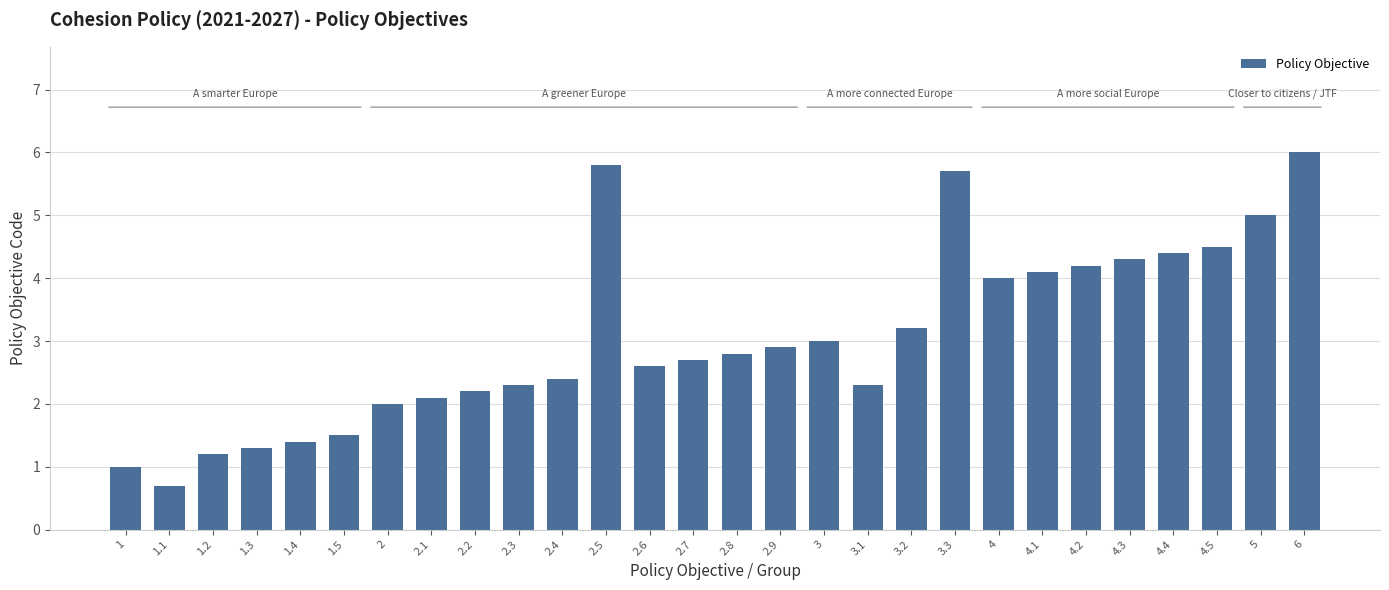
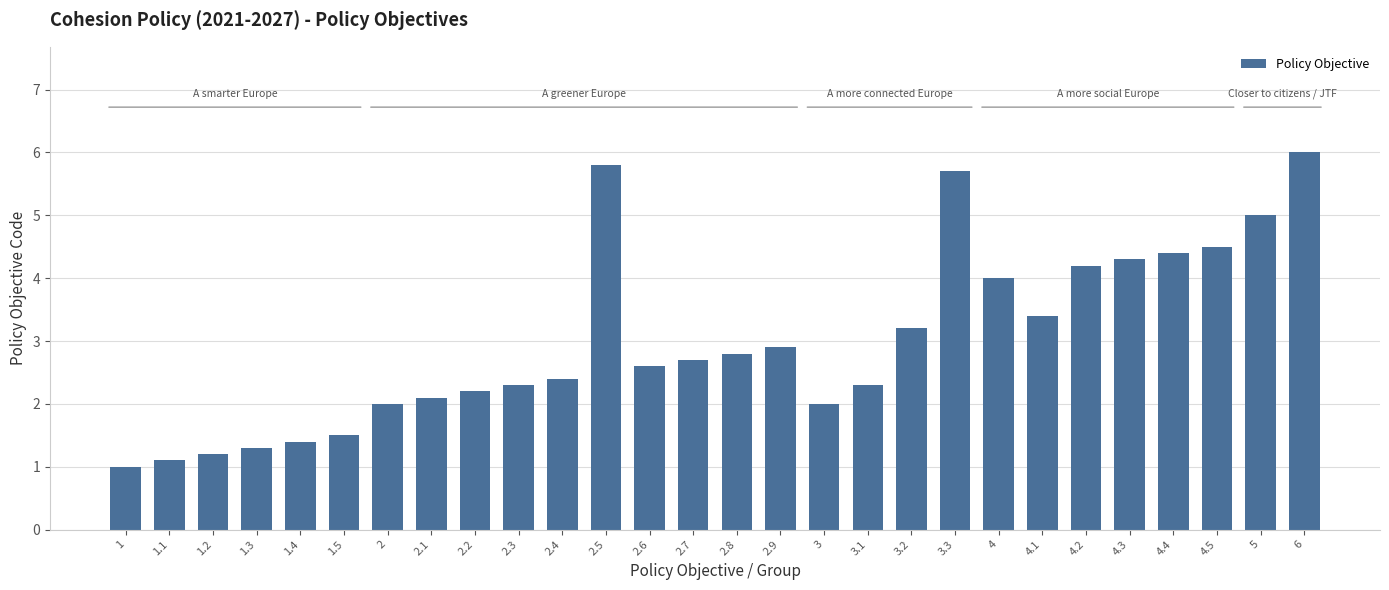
  {
    "1": 1.0,
-   "1.1": 0.7,
+   "1.1": 1.1,
    "1.2": 1.2,
    "1.3": 1.3,
    "1.4": 1.4,
    "1.5": 1.5,
    "2": 2.0,
    "2.1": 2.1,
    "2.2": 2.2,
    "2.3": 2.3,
    "2.4": 2.4,
    "2.5": 5.8,
    "2.6": 2.6,
    "2.7": 2.7,
    "2.8": 2.8,
    "2.9": 2.9,
-   "3": 3,
+   "3": 2,
    "3.1": 2.3,
    "3.2": 3.2,
    "3.3": 5.7,
    "4": 4.0,
-   "4.1": 4.1,
+   "4.1": 3.4,
    "4.2": 4.2,
    "4.3": 4.3,
    "4.4": 4.4,
    "4.5": 4.5,
    "5": 5.0,
    "6": 6.0
  }
